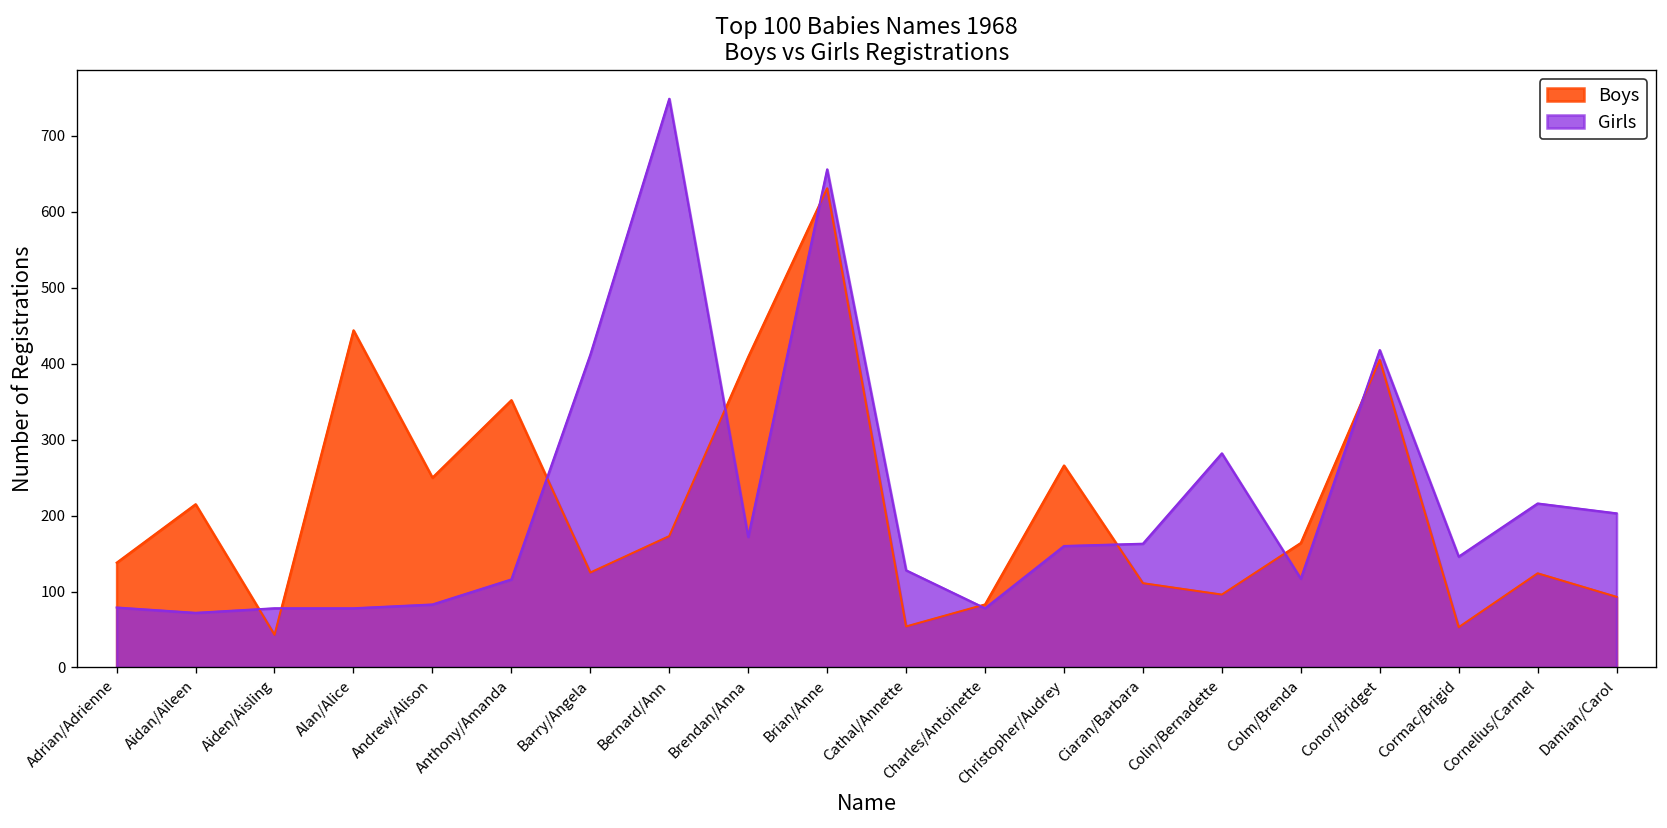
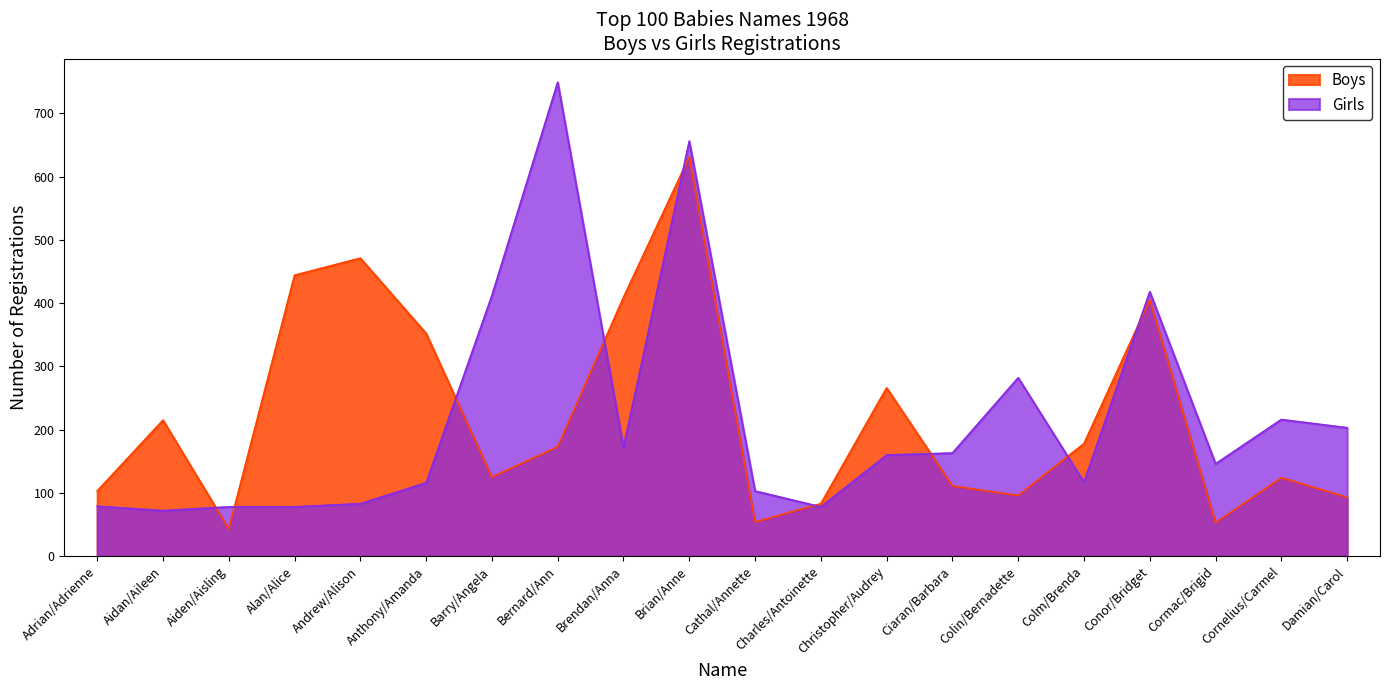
  {
    "Boys": {
-     "Adrian/Adrienne": 140,
+     "Adrian/Adrienne": 100,
      "Aidan/Aileen": 220,
      "Aiden/Aisling": 40,
      "Alan/Alice": 440,
-     "Andrew/Alison": 250,
+     "Andrew/Alison": 470,
      "Anthony/Amanda": 350,
      "Barry/Angela": 130,
      "Bernard/Ann": 170,
      "Brendan/Anna": 410,
      "Brian/Anne": 630,
      "Cathal/Annette": 50,
      "Charles/Antoinette": 80,
      "Christopher/Audrey": 270,
      "Ciaran/Barbara": 110,
      "Colin/Bernadette": 100,
-     "Colm/Brenda": 160,
+     "Colm/Brenda": 180,
      "Conor/Bridget": 410,
      "Cormac/Brigid": 50,
      "Cornelius/Carmel": 120,
      "Damian/Carol": 90
    },
    "Girls": {
      "Adrian/Adrienne": 80,
      "Aidan/Aileen": 70,
      "Aiden/Aisling": 80,
      "Alan/Alice": 80,
      "Andrew/Alison": 80,
      "Anthony/Amanda": 120,
      "Barry/Angela": 410,
      "Bernard/Ann": 750,
      "Brendan/Anna": 170,
      "Brian/Anne": 660,
-     "Cathal/Annette": 130,
+     "Cathal/Annette": 100,
      "Charles/Antoinette": 80,
      "Christopher/Audrey": 160,
      "Ciaran/Barbara": 160,
      "Colin/Bernadette": 280,
      "Colm/Brenda": 120,
      "Conor/Bridget": 420,
      "Cormac/Brigid": 150,
      "Cornelius/Carmel": 220,
      "Damian/Carol": 200
    }
  }
